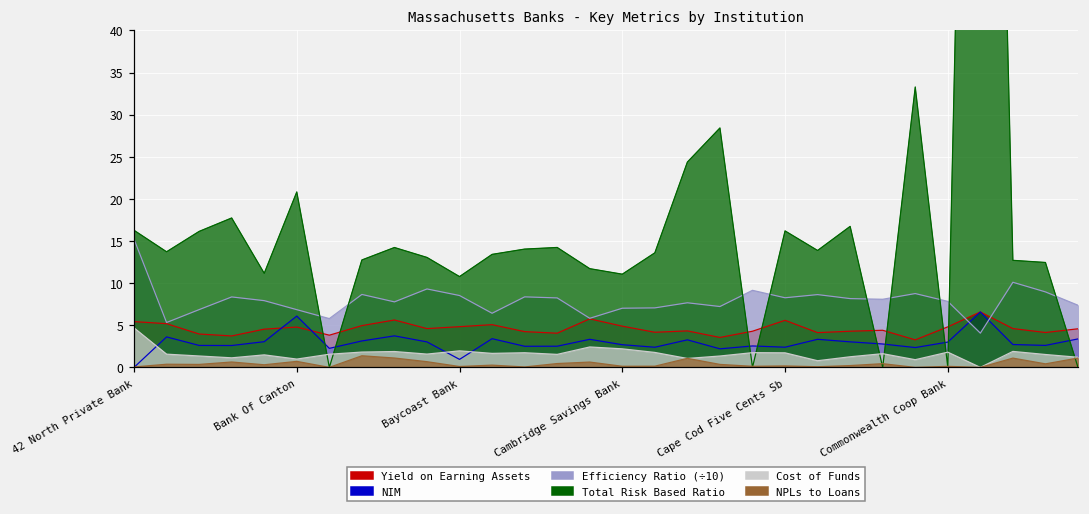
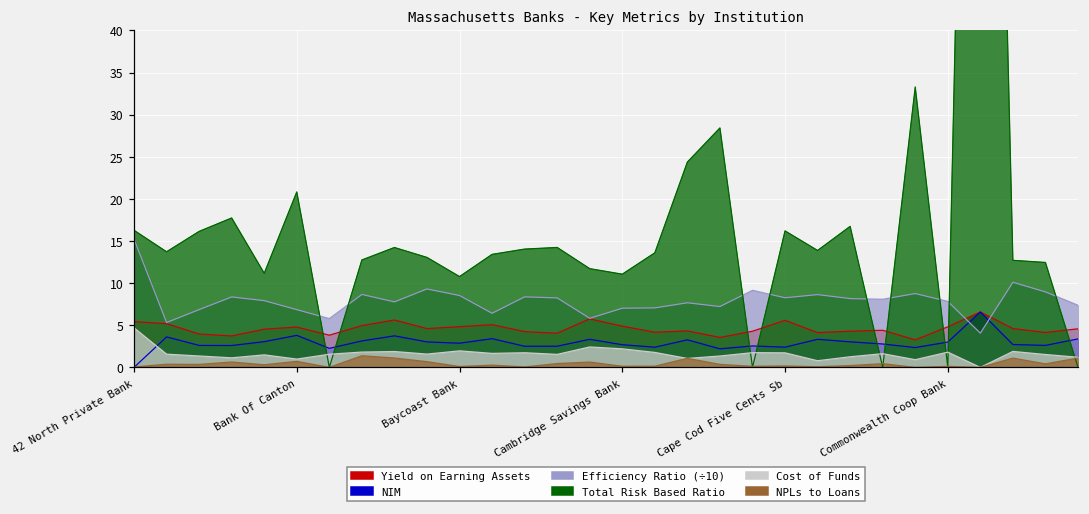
  {
    "Yield on Earning Assets": {
      "42 North Private Bank": 5,
      "Bank Of Canton": 5,
      "Baycoast Bank": 5,
      "Cambridge Savings Bank": 5,
      "Cape Cod Five Cents Sb": 6,
      "Commonwealth Coop Bank": 5
    },
    "NIM": {
-     "Bank Of Canton": 6,
-     "Baycoast Bank": 1,
+     "Bank Of Canton": 4,
+     "Baycoast Bank": 3,
      "Cambridge Savings Bank": 3,
      "Cape Cod Five Cents Sb": 2,
      "Commonwealth Coop Bank": 3
    },
    "Total Risk Based Ratio": {
      "42 North Private Bank": 16,
      "Bank Of Canton": 21,
      "Baycoast Bank": 11,
      "Cambridge Savings Bank": 11,
      "Cape Cod Five Cents Sb": 16
    },
    "Cost of Funds": {
      "42 North Private Bank": 5,
      "Baycoast Bank": 2,
      "Cambridge Savings Bank": 2,
      "Cape Cod Five Cents Sb": 2,
      "Commonwealth Coop Bank": 2
    },
    "NPLs to Loans": {
      "Baycoast Bank": 0,
      "Cambridge Savings Bank": 0,
      "Cape Cod Five Cents Sb": 0
    }
  }
